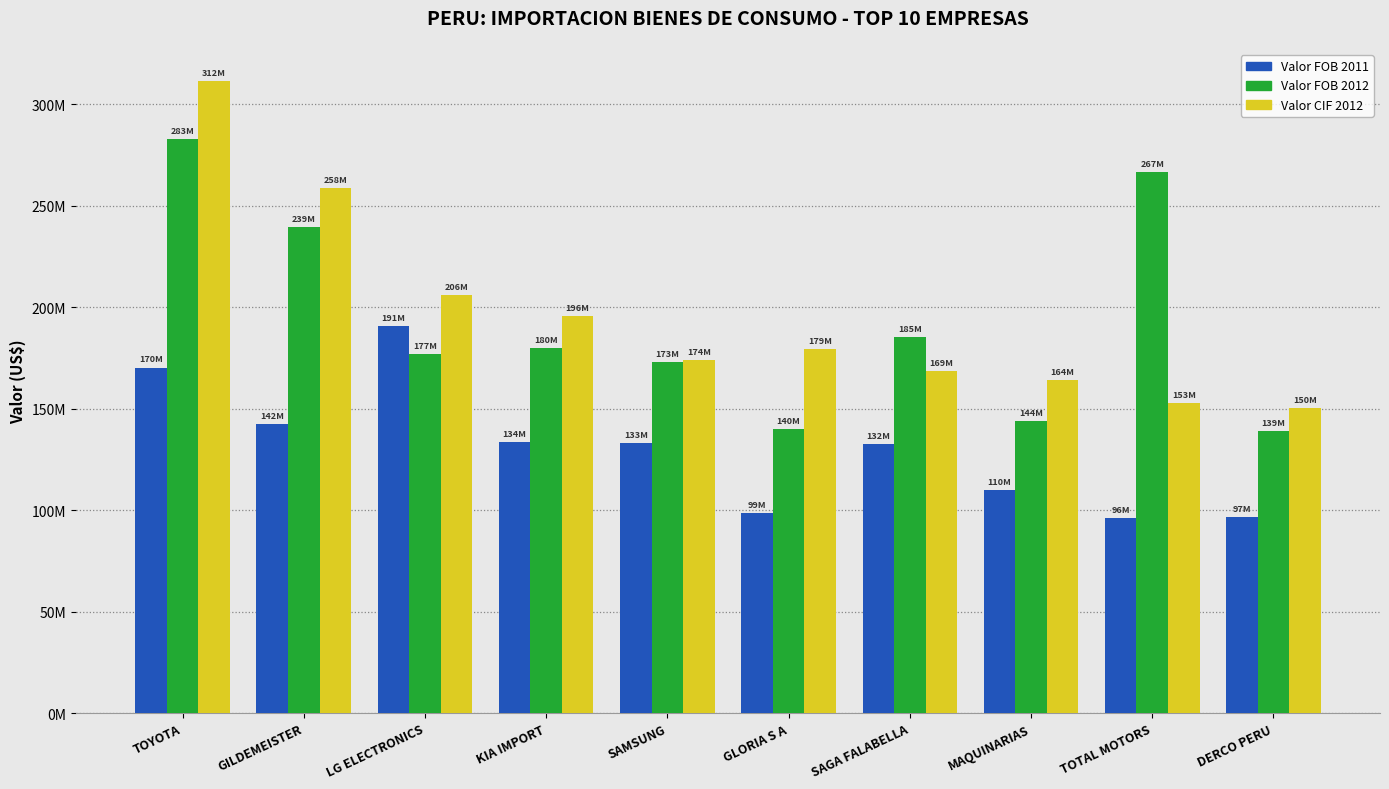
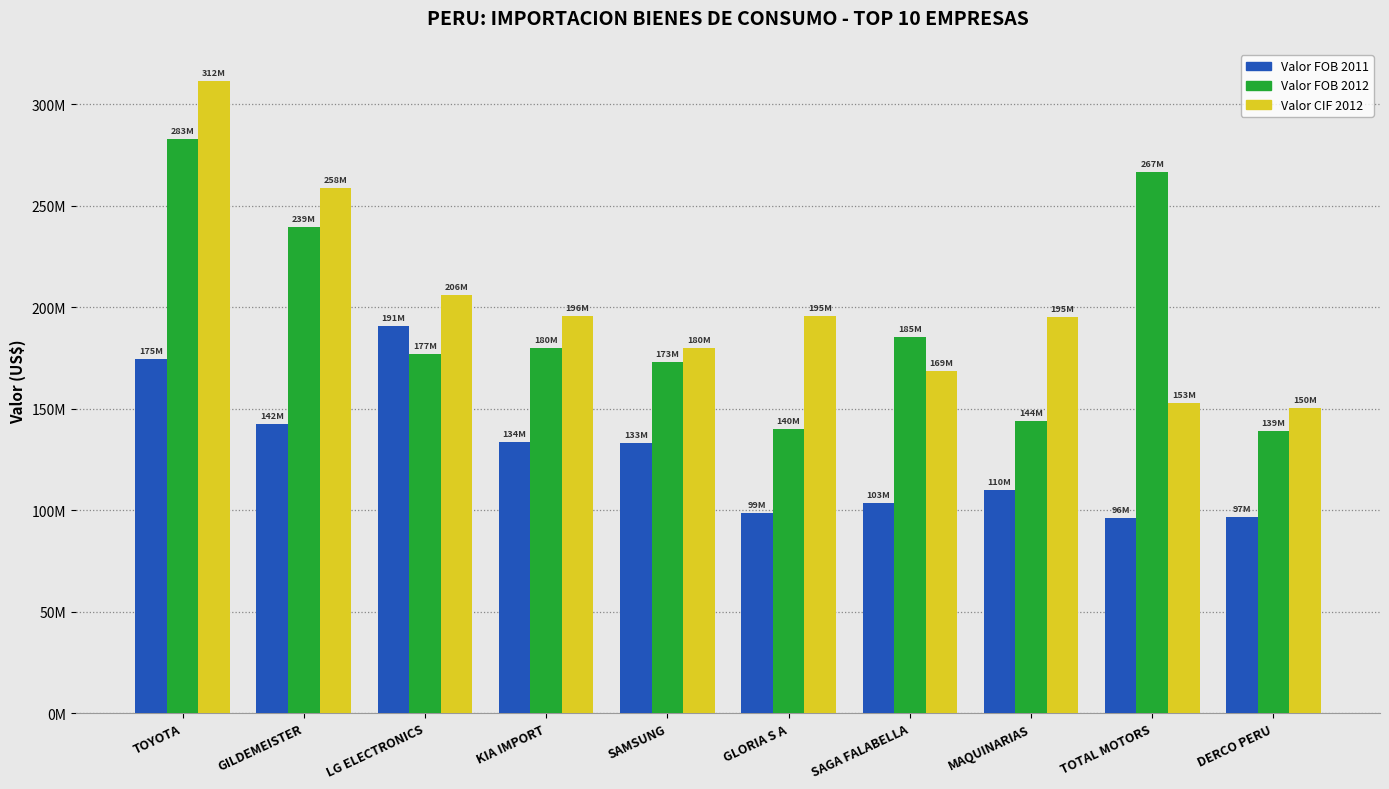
  {
    "Valor FOB 2011": {
-     "TOYOTA": "170M",
+     "TOYOTA": "175M",
      "GILDEMEISTER": "142M",
      "LG ELECTRONICS": "191M",
      "KIA IMPORT": "134M",
      "SAMSUNG": "133M",
      "GLORIA S A": "99M",
-     "SAGA FALABELLA": "132M",
+     "SAGA FALABELLA": "103M",
      "MAQUINARIAS": "110M",
      "TOTAL MOTORS": "96M",
      "DERCO PERU": "97M"
    },
    "Valor FOB 2012": {
      "TOYOTA": "283M",
      "GILDEMEISTER": "239M",
      "LG ELECTRONICS": "177M",
      "KIA IMPORT": "180M",
      "SAMSUNG": "173M",
      "GLORIA S A": "140M",
      "SAGA FALABELLA": "185M",
      "MAQUINARIAS": "144M",
      "TOTAL MOTORS": "267M",
      "DERCO PERU": "139M"
    },
    "Valor CIF 2012": {
      "TOYOTA": "312M",
      "GILDEMEISTER": "258M",
      "LG ELECTRONICS": "206M",
      "KIA IMPORT": "196M",
-     "SAMSUNG": "174M",
-     "GLORIA S A": "179M",
+     "SAMSUNG": "180M",
+     "GLORIA S A": "195M",
      "SAGA FALABELLA": "169M",
-     "MAQUINARIAS": "164M",
+     "MAQUINARIAS": "195M",
      "TOTAL MOTORS": "153M",
      "DERCO PERU": "150M"
    }
  }
